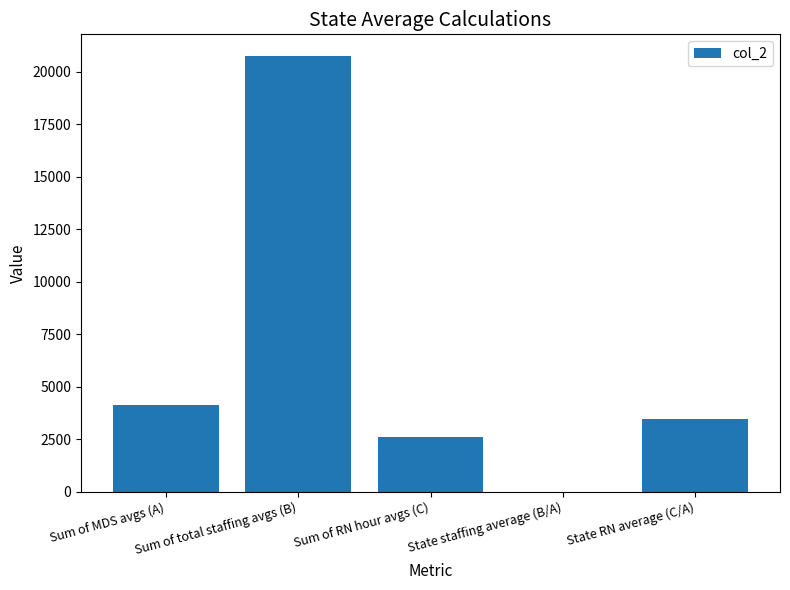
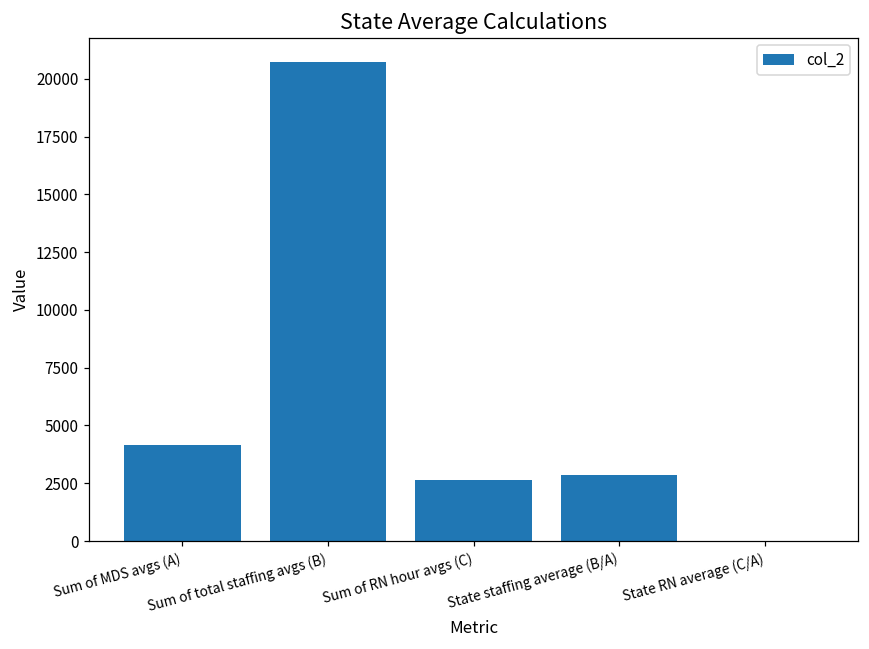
  {
    "Sum of MDS avgs (A)": 4100,
    "Sum of total staffing avgs (B)": 20700,
    "Sum of RN hour avgs (C)": 2600,
-   "State staffing average (B/A)": 0,
-   "State RN average (C/A)": 3400
+   "State staffing average (B/A)": 2900,
+   "State RN average (C/A)": 0
  }
